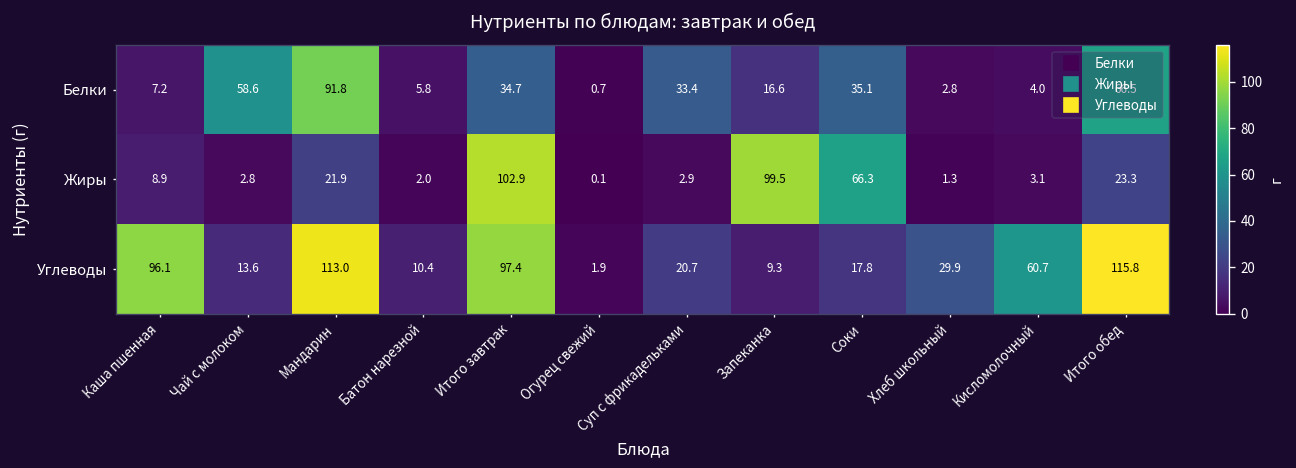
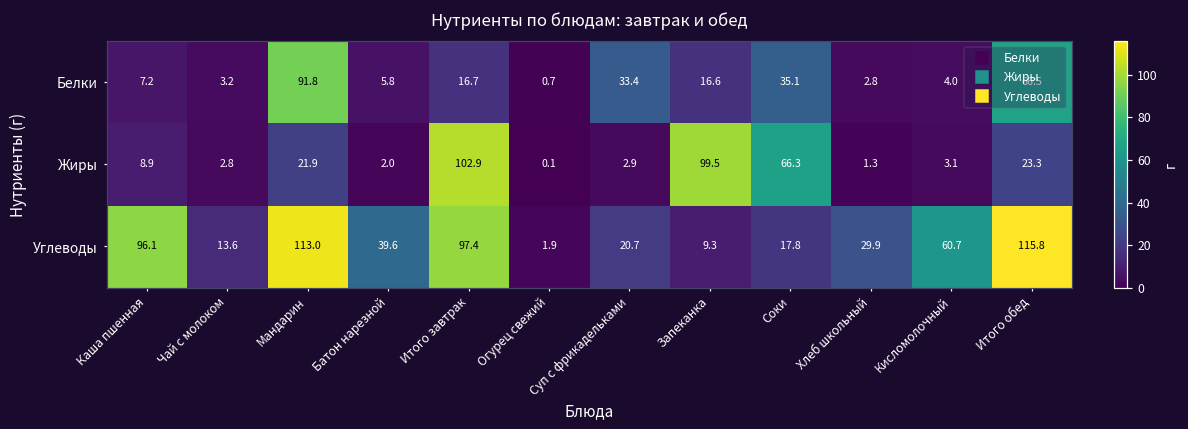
  {
    "Белки": {
      "Каша пшенная": 7.2,
-     "Чай с молоком": 58.6,
+     "Чай с молоком": 3.2,
      "Мандарин": 91.8,
      "Батон нарезной": 5.8,
-     "Итого завтрак": 34.7,
+     "Итого завтрак": 16.7,
      "Огурец свежий": 0.7,
      "Суп с фрикадельками": 33.4,
      "Запеканка": 16.6,
      "Соки": 35.1,
      "Хлеб школьный": 2.8,
      "Кисломолочный": 4.0
    },
    "Жиры": {
      "Каша пшенная": 8.9,
      "Чай с молоком": 2.8,
      "Мандарин": 21.9,
      "Батон нарезной": 2.0,
      "Итого завтрак": 102.9,
      "Огурец свежий": 0.1,
      "Суп с фрикадельками": 2.9,
      "Запеканка": 99.5,
      "Соки": 66.3,
      "Хлеб школьный": 1.3,
      "Кисломолочный": 3.1,
      "Итого обед": 23.3
    },
    "Углеводы": {
      "Каша пшенная": 96.1,
      "Чай с молоком": 13.6,
      "Мандарин": 113.0,
-     "Батон нарезной": 10.4,
+     "Батон нарезной": 39.6,
      "Итого завтрак": 97.4,
      "Огурец свежий": 1.9,
      "Суп с фрикадельками": 20.7,
      "Запеканка": 9.3,
      "Соки": 17.8,
      "Хлеб школьный": 29.9,
      "Кисломолочный": 60.7,
      "Итого обед": 115.8
    }
  }
